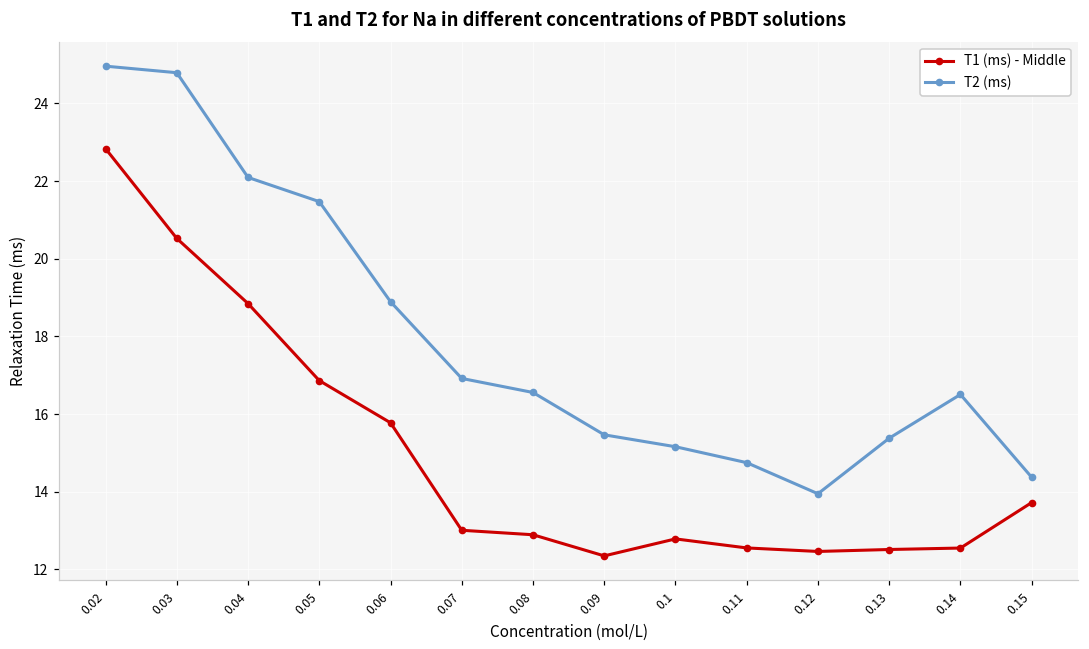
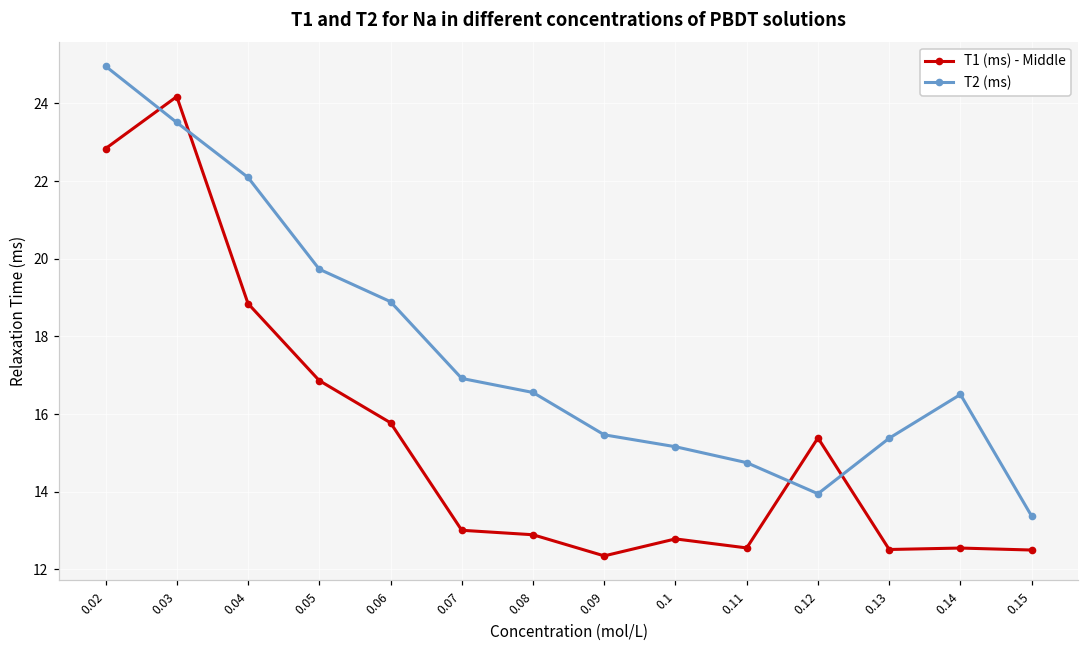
  {
    "T1 (ms) - Middle": {
      "0.02": 22.8,
-     "0.03": 20.5,
+     "0.03": 24.2,
      "0.04": 18.8,
      "0.05": 16.9,
      "0.06": 15.8,
      "0.07": 13.0,
      "0.08": 12.9,
      "0.09": 12.4,
      "0.1": 12.8,
      "0.11": 12.6,
-     "0.12": 12.5,
+     "0.12": 15.4,
      "0.13": 12.5,
      "0.14": 12.6,
-     "0.15": 13.7
+     "0.15": 12.5
    },
    "T2 (ms)": {
      "0.02": 25.0,
-     "0.03": 24.8,
+     "0.03": 23.5,
      "0.04": 22.1,
-     "0.05": 21.5,
+     "0.05": 19.7,
      "0.06": 18.9,
      "0.07": 16.9,
      "0.08": 16.6,
      "0.09": 15.5,
      "0.1": 15.2,
      "0.11": 14.8,
      "0.12": 13.9,
      "0.13": 15.4,
      "0.14": 16.5,
-     "0.15": 14.4
+     "0.15": 13.4
    }
  }
